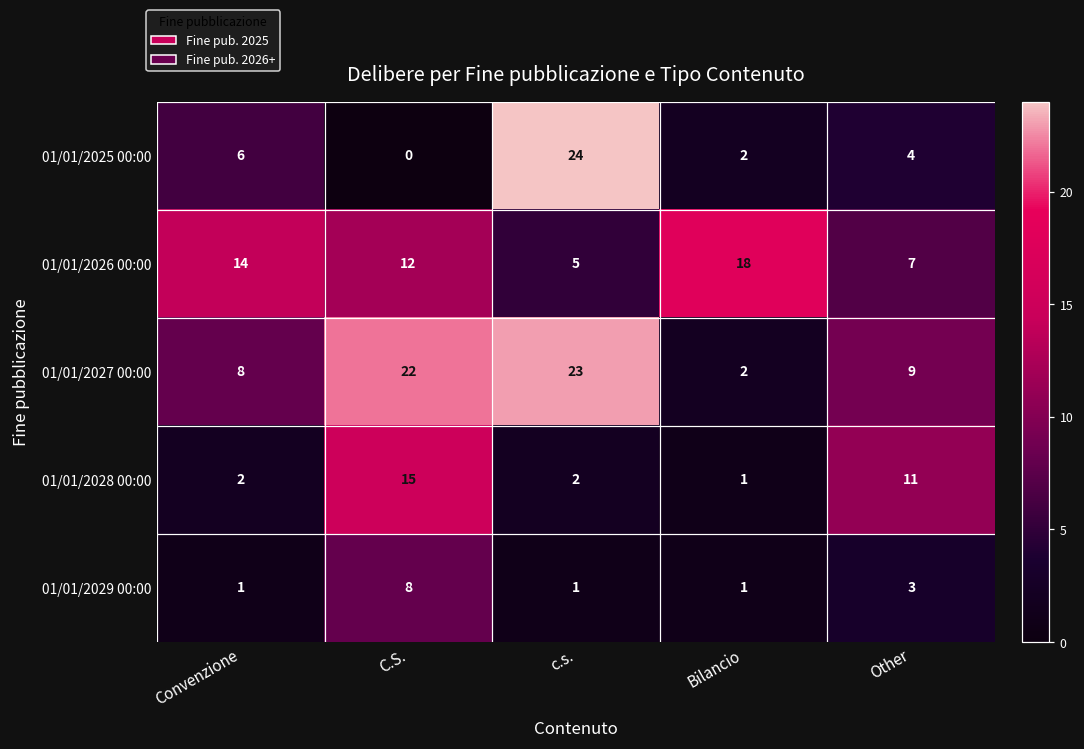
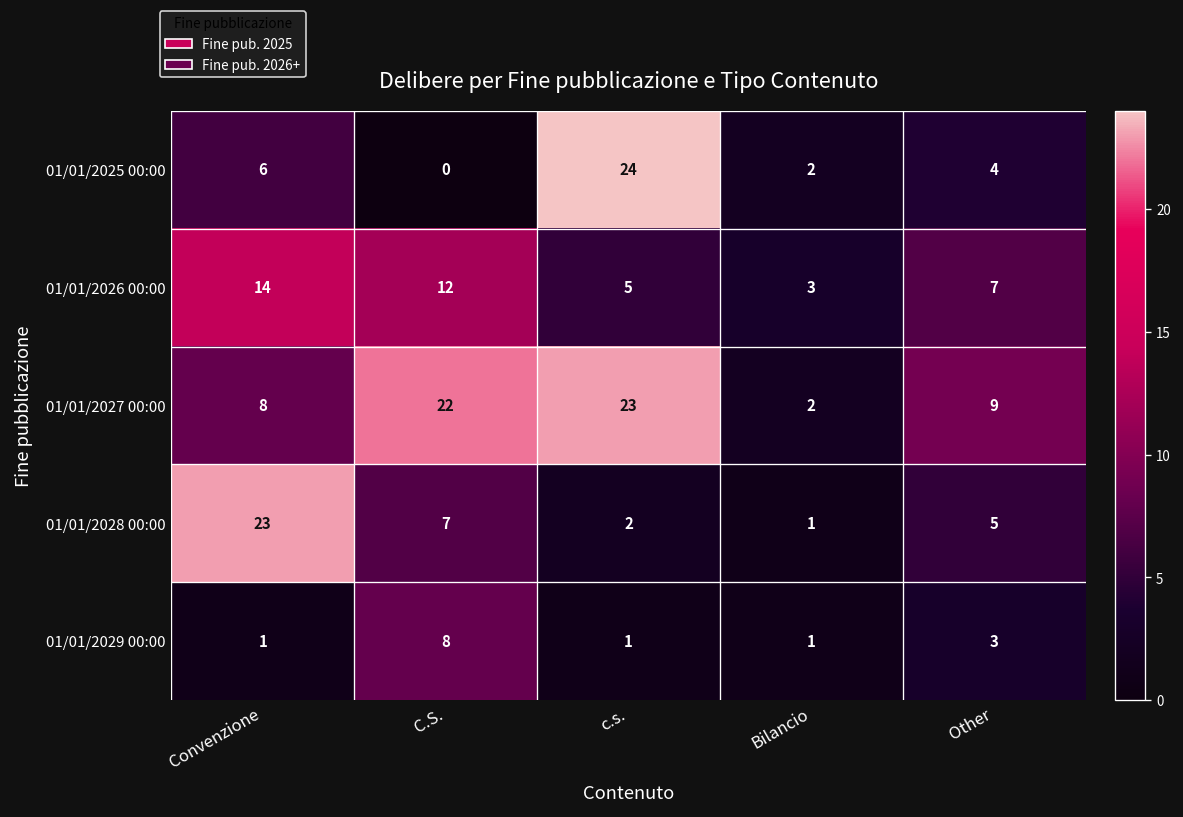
  {
    "01/01/2025 00:00": {
      "Convenzione": 6,
      "C.S.": 0,
      "c.s.": 24,
      "Bilancio": 2,
      "Other": 4
    },
    "01/01/2026 00:00": {
      "Convenzione": 14,
      "C.S.": 12,
      "c.s.": 5,
-     "Bilancio": 18,
+     "Bilancio": 3,
      "Other": 7
    },
    "01/01/2027 00:00": {
      "Convenzione": 8,
      "C.S.": 22,
      "c.s.": 23,
      "Bilancio": 2,
      "Other": 9
    },
    "01/01/2028 00:00": {
-     "Convenzione": 2,
-     "C.S.": 15,
+     "Convenzione": 23,
+     "C.S.": 7,
      "c.s.": 2,
      "Bilancio": 1,
-     "Other": 11
+     "Other": 5
    },
    "01/01/2029 00:00": {
      "Convenzione": 1,
      "C.S.": 8,
      "c.s.": 1,
      "Bilancio": 1,
      "Other": 3
    }
  }
